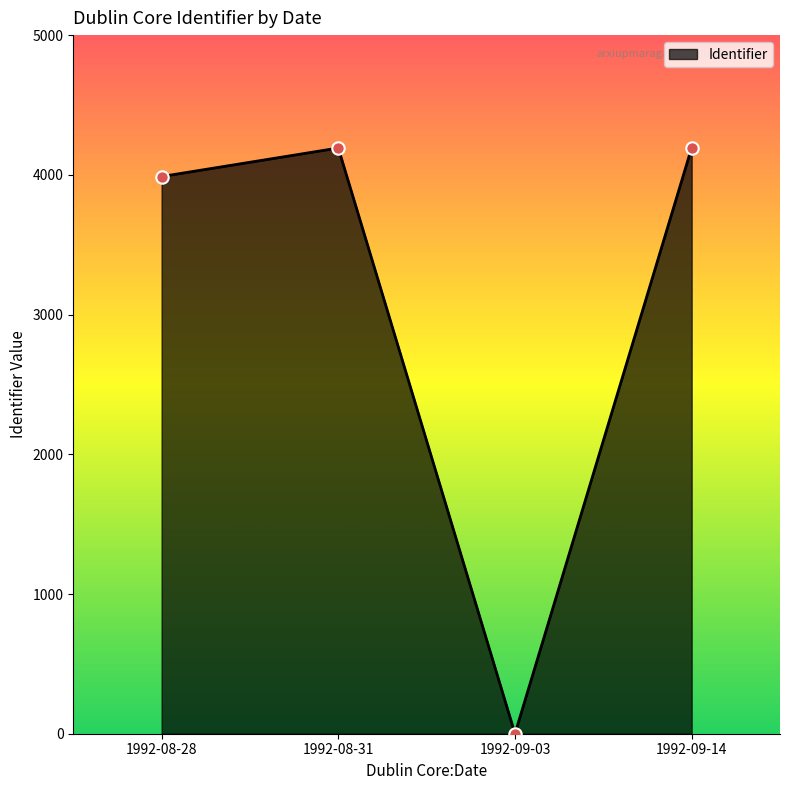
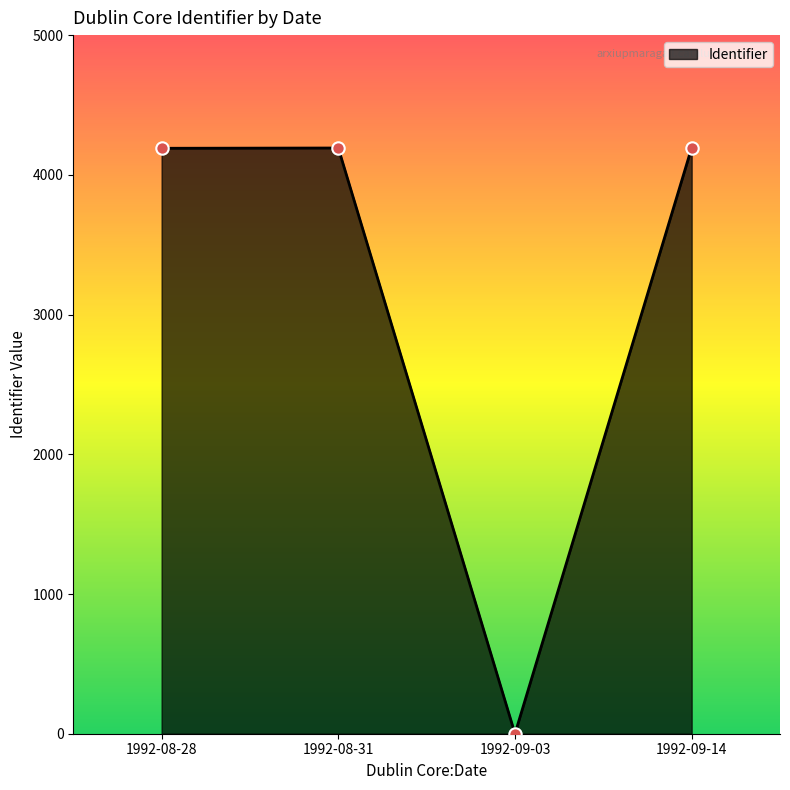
  {
-   "1992-08-28": 3990,
+   "1992-08-28": 4190,
    "1992-08-31": 4190,
    "1992-09-03": 0,
    "1992-09-14": 4190
  }
